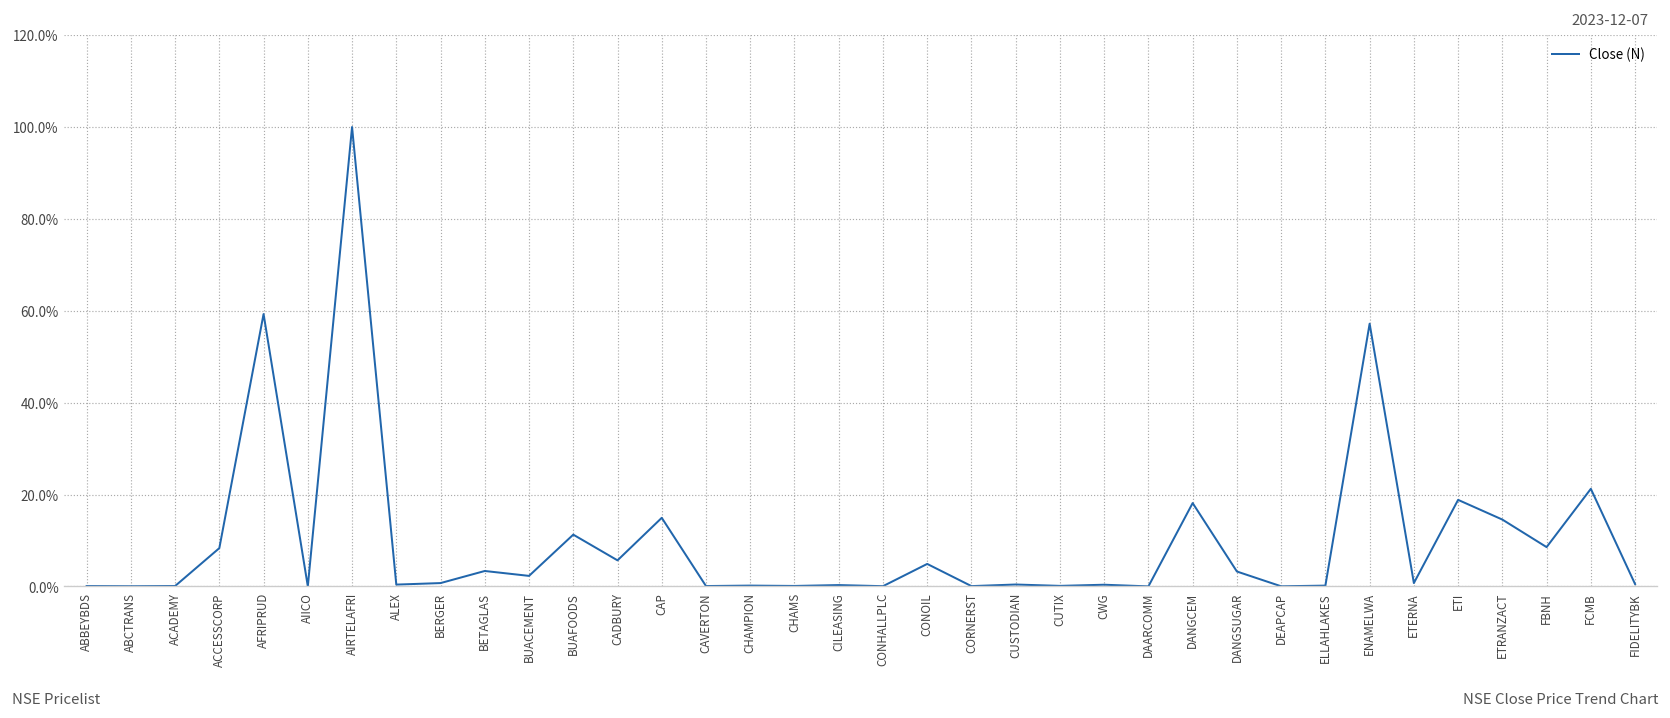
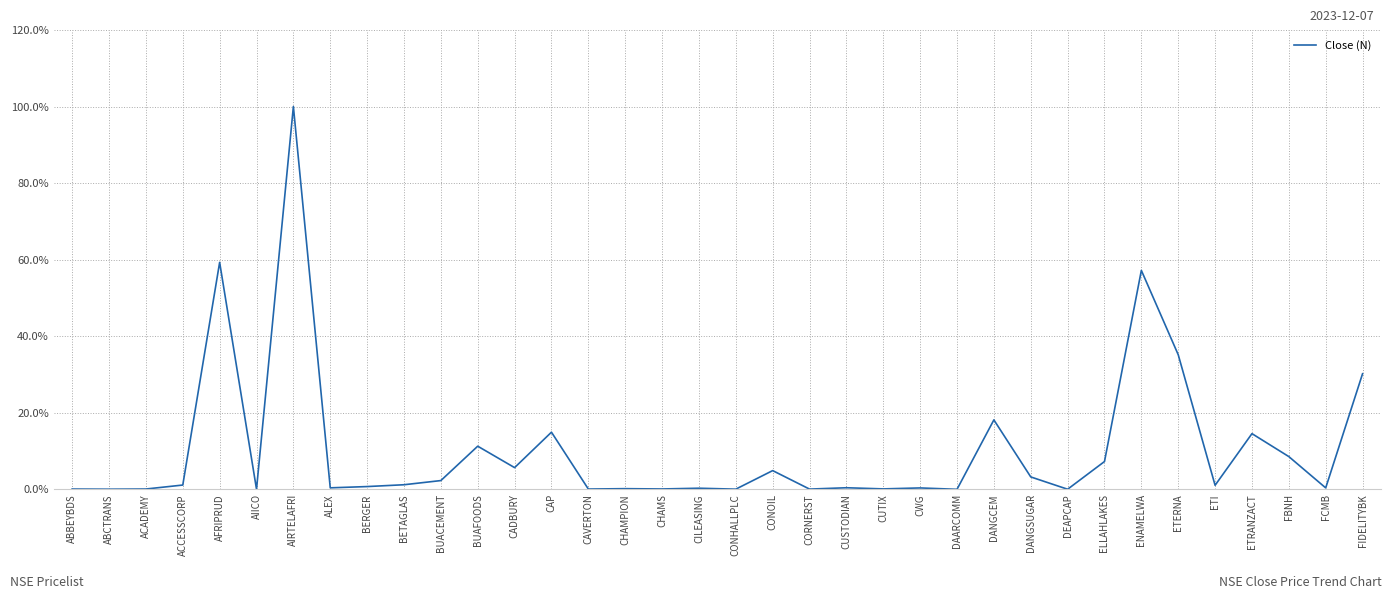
  {
    "ABBEYBDS": "0%",
    "ABCTRANS": "0%",
    "ACADEMY": "0%",
-   "ACCESSCORP": "8%",
+   "ACCESSCORP": "1%",
    "AFRIPRUD": "59%",
    "AIICO": "0%",
    "AIRTELAFRI": "100%",
    "ALEX": "0%",
    "BERGER": "1%",
-   "BETAGLAS": "3%",
+   "BETAGLAS": "1%",
    "BUACEMENT": "2%",
    "BUAFOODS": "11%",
    "CADBURY": "6%",
    "CAP": "15%",
    "CAVERTON": "0%",
    "CHAMPION": "0%",
    "CHAMS": "0%",
    "CILEASING": "0%",
    "CONHALLPLC": "0%",
    "CONOIL": "5%",
    "CORNERST": "0%",
    "CUSTODIAN": "0%",
    "CUTIX": "0%",
    "CWG": "0%",
    "DAARCOMM": "0%",
    "DANGCEM": "18%",
    "DANGSUGAR": "3%",
    "DEAPCAP": "0%",
-   "ELLAHLAKES": "0%",
+   "ELLAHLAKES": "7%",
    "ENAMELWA": "57%",
-   "ETERNA": "1%",
-   "ETI": "19%",
+   "ETERNA": "35%",
+   "ETI": "1%",
    "ETRANZACT": "15%",
    "FBNH": "9%",
-   "FCMB": "21%",
-   "FIDELITYBK": "1%"
+   "FCMB": "0%",
+   "FIDELITYBK": "30%"
  }
